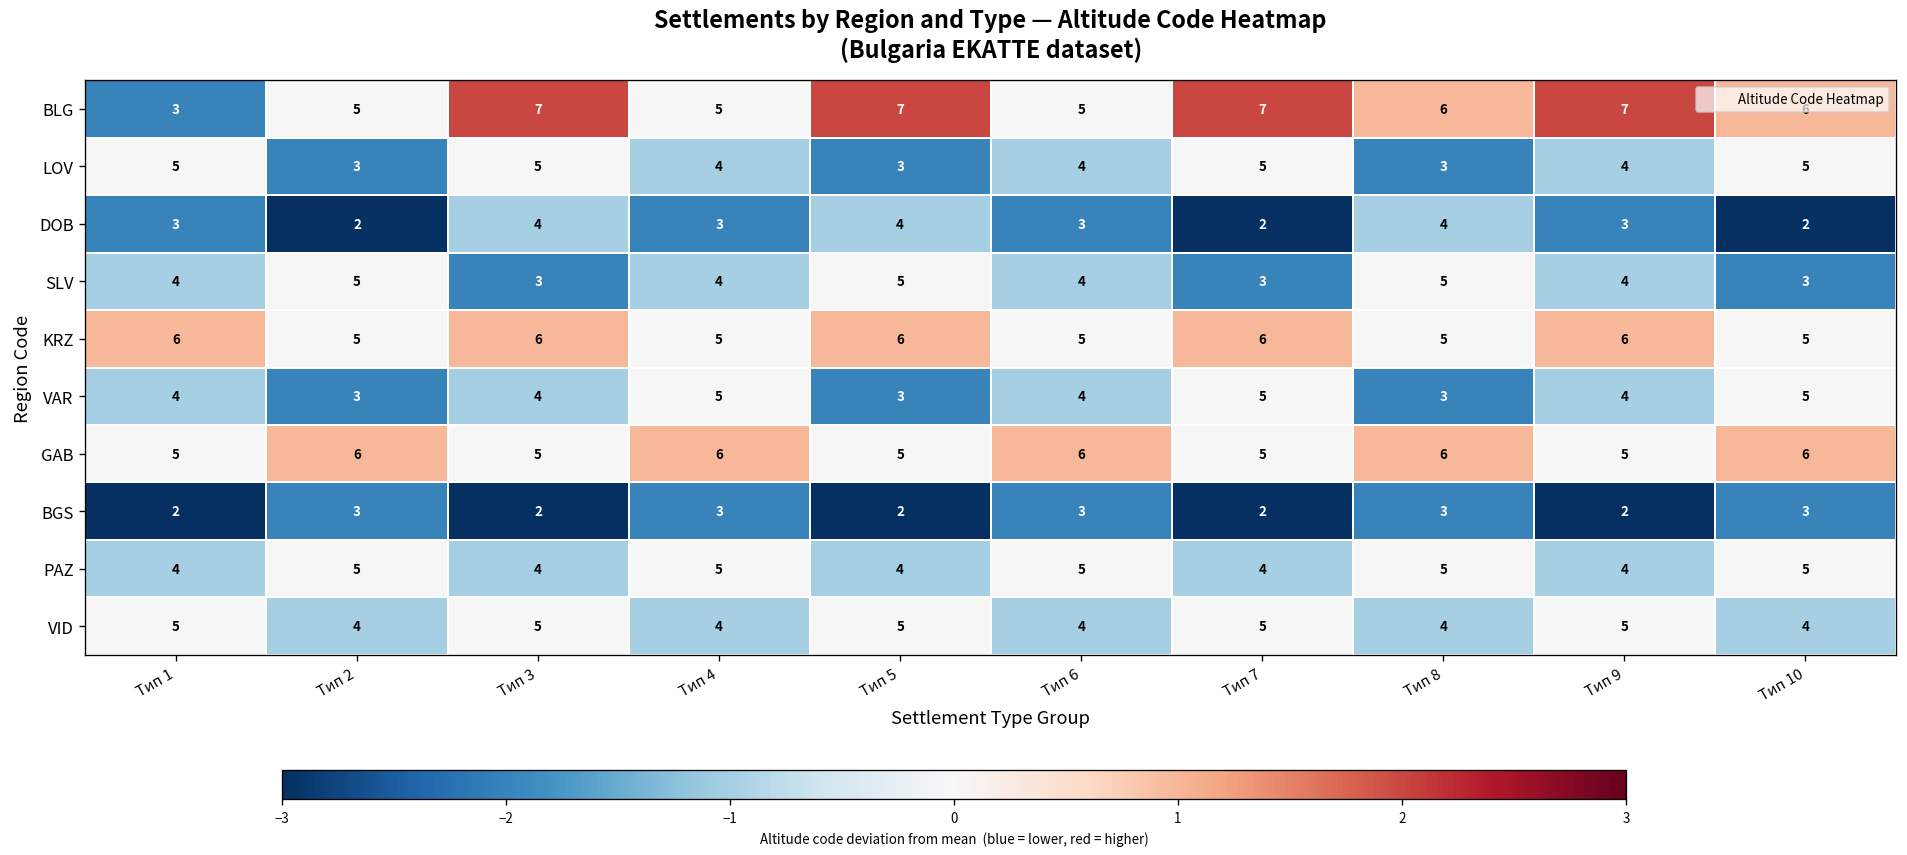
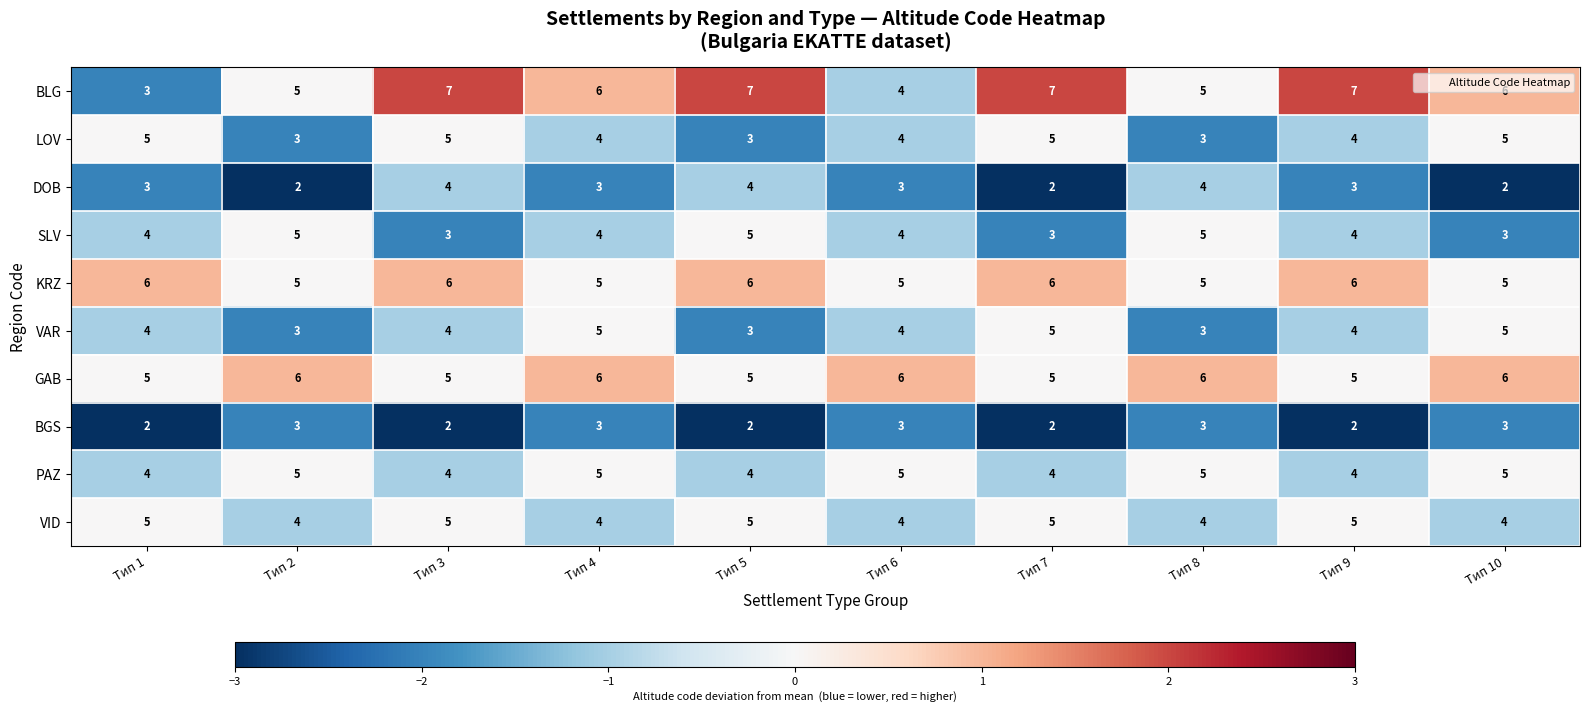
  {
    "BLG": {
      "Тип 1": 3,
      "Тип 2": 5,
      "Тип 3": 7,
-     "Тип 4": 5,
+     "Тип 4": 6,
      "Тип 5": 7,
-     "Тип 6": 5,
+     "Тип 6": 4,
      "Тип 7": 7,
-     "Тип 8": 6,
+     "Тип 8": 5,
      "Тип 9": 7
    },
    "LOV": {
      "Тип 1": 5,
      "Тип 2": 3,
      "Тип 3": 5,
      "Тип 4": 4,
      "Тип 5": 3,
      "Тип 6": 4,
      "Тип 7": 5,
      "Тип 8": 3,
      "Тип 9": 4,
      "Тип 10": 5
    },
    "DOB": {
      "Тип 1": 3,
      "Тип 2": 2,
      "Тип 3": 4,
      "Тип 4": 3,
      "Тип 5": 4,
      "Тип 6": 3,
      "Тип 7": 2,
      "Тип 8": 4,
      "Тип 9": 3,
      "Тип 10": 2
    },
    "SLV": {
      "Тип 1": 4,
      "Тип 2": 5,
      "Тип 3": 3,
      "Тип 4": 4,
      "Тип 5": 5,
      "Тип 6": 4,
      "Тип 7": 3,
      "Тип 8": 5,
      "Тип 9": 4,
      "Тип 10": 3
    },
    "KRZ": {
      "Тип 1": 6,
      "Тип 2": 5,
      "Тип 3": 6,
      "Тип 4": 5,
      "Тип 5": 6,
      "Тип 6": 5,
      "Тип 7": 6,
      "Тип 8": 5,
      "Тип 9": 6,
      "Тип 10": 5
    },
    "VAR": {
      "Тип 1": 4,
      "Тип 2": 3,
      "Тип 3": 4,
      "Тип 4": 5,
      "Тип 5": 3,
      "Тип 6": 4,
      "Тип 7": 5,
      "Тип 8": 3,
      "Тип 9": 4,
      "Тип 10": 5
    },
    "GAB": {
      "Тип 1": 5,
      "Тип 2": 6,
      "Тип 3": 5,
      "Тип 4": 6,
      "Тип 5": 5,
      "Тип 6": 6,
      "Тип 7": 5,
      "Тип 8": 6,
      "Тип 9": 5,
      "Тип 10": 6
    },
    "BGS": {
      "Тип 1": 2,
      "Тип 2": 3,
      "Тип 3": 2,
      "Тип 4": 3,
      "Тип 5": 2,
      "Тип 6": 3,
      "Тип 7": 2,
      "Тип 8": 3,
      "Тип 9": 2,
      "Тип 10": 3
    },
    "PAZ": {
      "Тип 1": 4,
      "Тип 2": 5,
      "Тип 3": 4,
      "Тип 4": 5,
      "Тип 5": 4,
      "Тип 6": 5,
      "Тип 7": 4,
      "Тип 8": 5,
      "Тип 9": 4,
      "Тип 10": 5
    },
    "VID": {
      "Тип 1": 5,
      "Тип 2": 4,
      "Тип 3": 5,
      "Тип 4": 4,
      "Тип 5": 5,
      "Тип 6": 4,
      "Тип 7": 5,
      "Тип 8": 4,
      "Тип 9": 5,
      "Тип 10": 4
    }
  }
